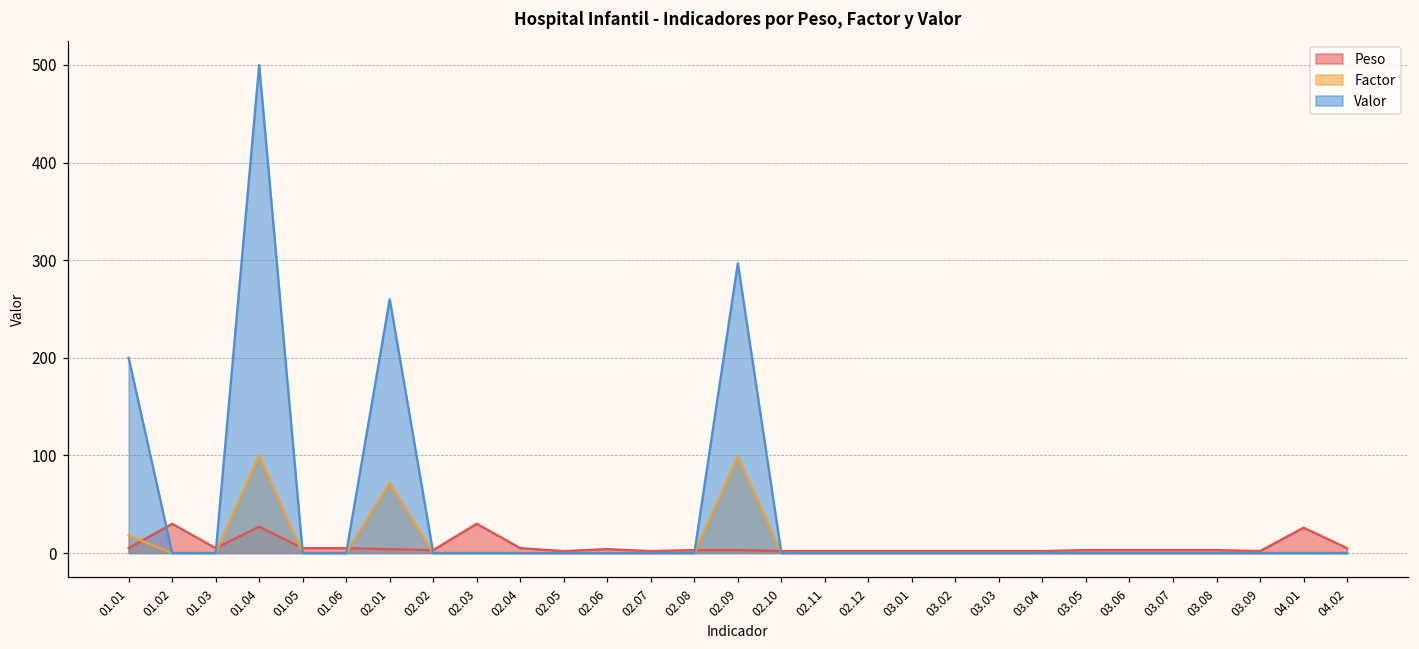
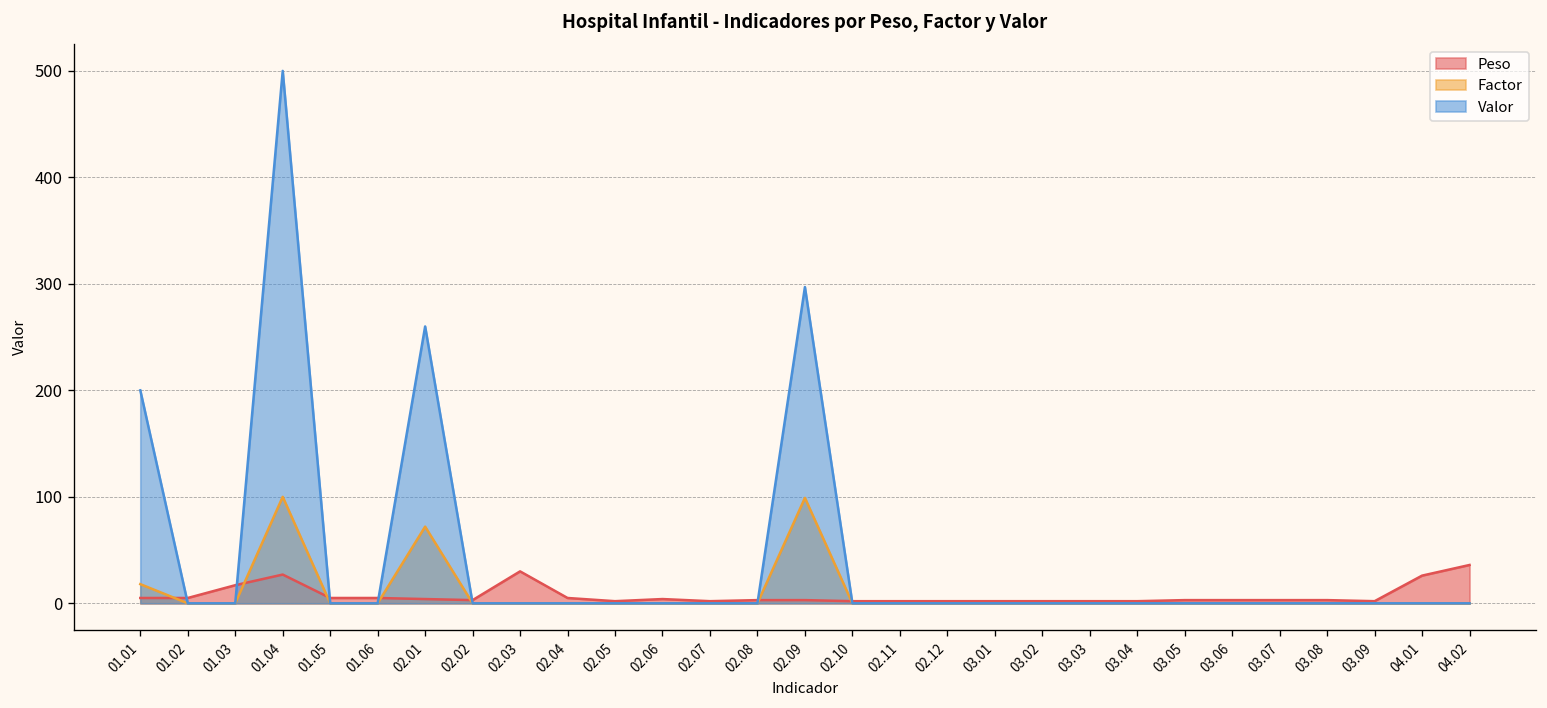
  {
    "Peso": {
      "01.01": 10,
-     "01.02": 30,
-     "01.03": 10,
+     "01.02": 10,
+     "01.03": 20,
      "01.04": 30,
      "01.05": 10,
      "01.06": 10,
      "02.01": 0,
      "02.02": 0,
      "02.03": 30,
      "02.04": 10,
      "02.06": 0,
      "02.08": 0,
      "02.09": 0,
      "03.05": 0,
      "03.06": 0,
      "03.07": 0,
      "03.08": 0,
      "04.01": 30,
-     "04.02": 10
+     "04.02": 40
    },
    "Factor": {
      "01.01": 20,
      "01.04": 100,
      "02.01": 70,
      "02.09": 100
    },
    "Valor": {
      "01.01": 200,
      "01.04": 500,
      "02.01": 260,
      "02.09": 300
    }
  }
